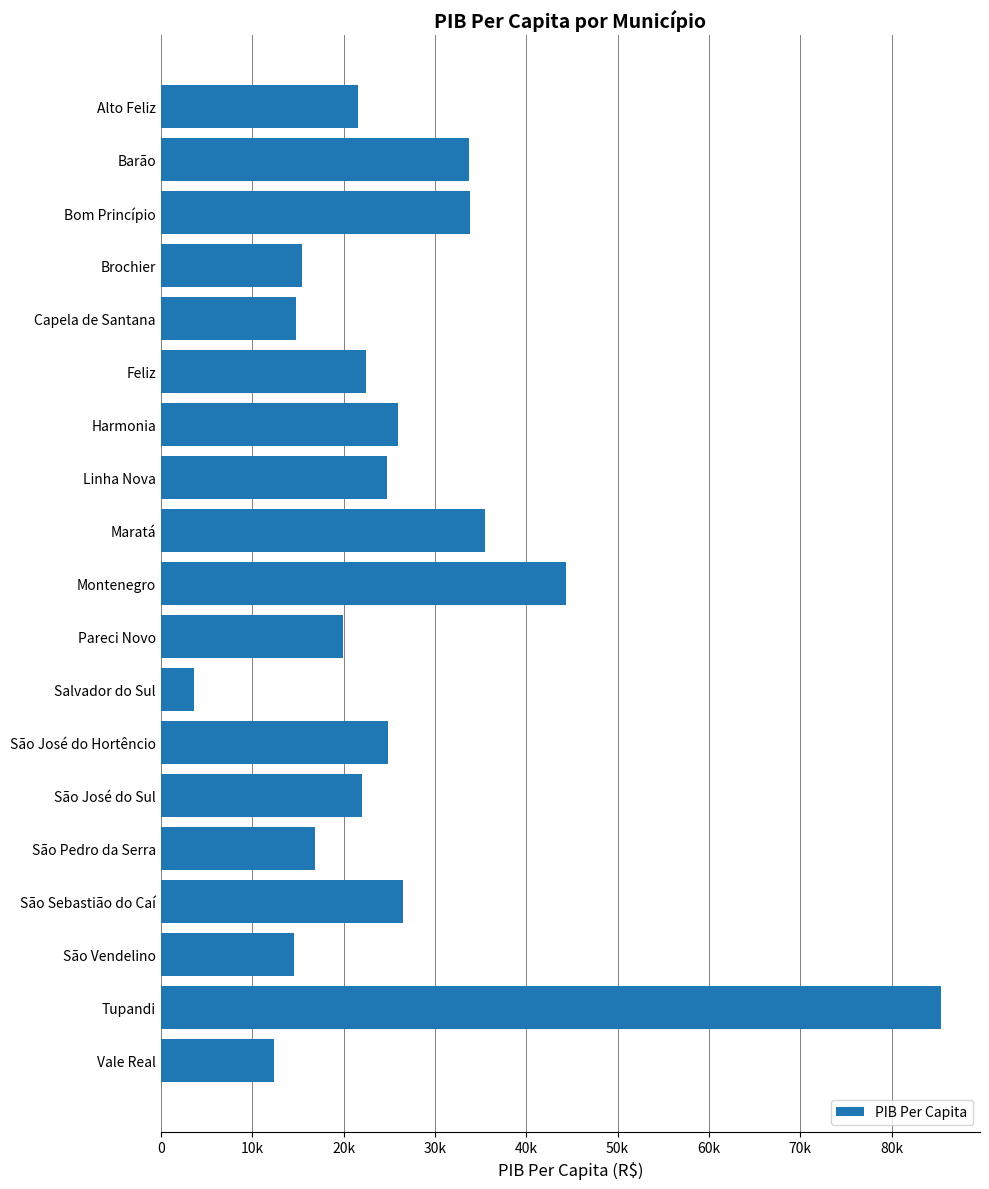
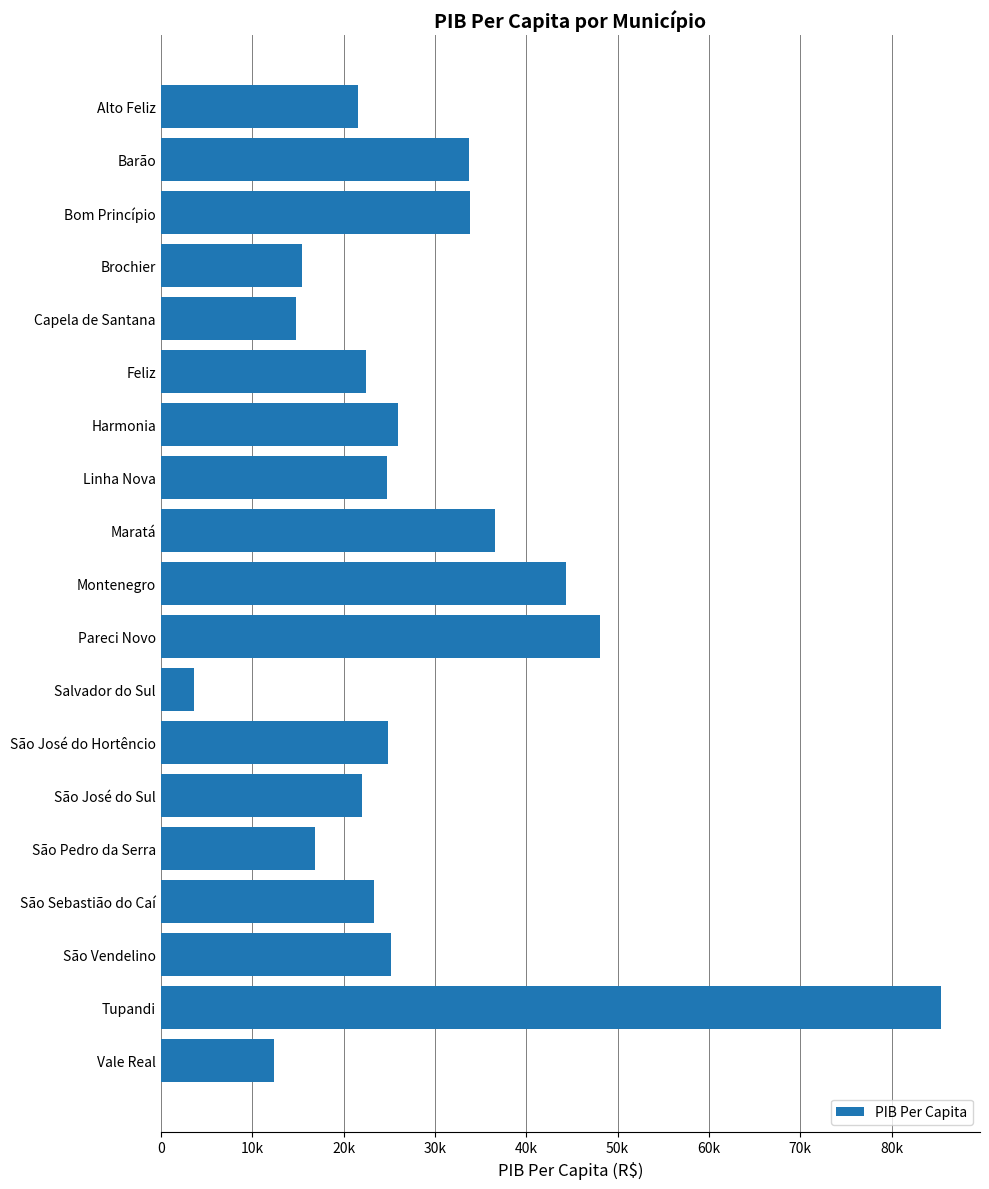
  {
    "Alto Feliz": 22000,
    "Barão": 34000,
    "Bom Princípio": 34000,
    "Brochier": 15000,
    "Capela de Santana": 15000,
    "Feliz": 22000,
    "Harmonia": 26000,
    "Linha Nova": 25000,
-   "Maratá": 36000,
+   "Maratá": 37000,
    "Montenegro": 44000,
-   "Pareci Novo": 20000,
+   "Pareci Novo": 48000,
    "Salvador do Sul": 4000,
    "São José do Hortêncio": 25000,
    "São José do Sul": 22000,
    "São Pedro da Serra": 17000,
-   "São Sebastião do Caí": 27000,
-   "São Vendelino": 15000,
+   "São Sebastião do Caí": 23000,
+   "São Vendelino": 25000,
    "Tupandi": 85000,
    "Vale Real": 12000
  }
